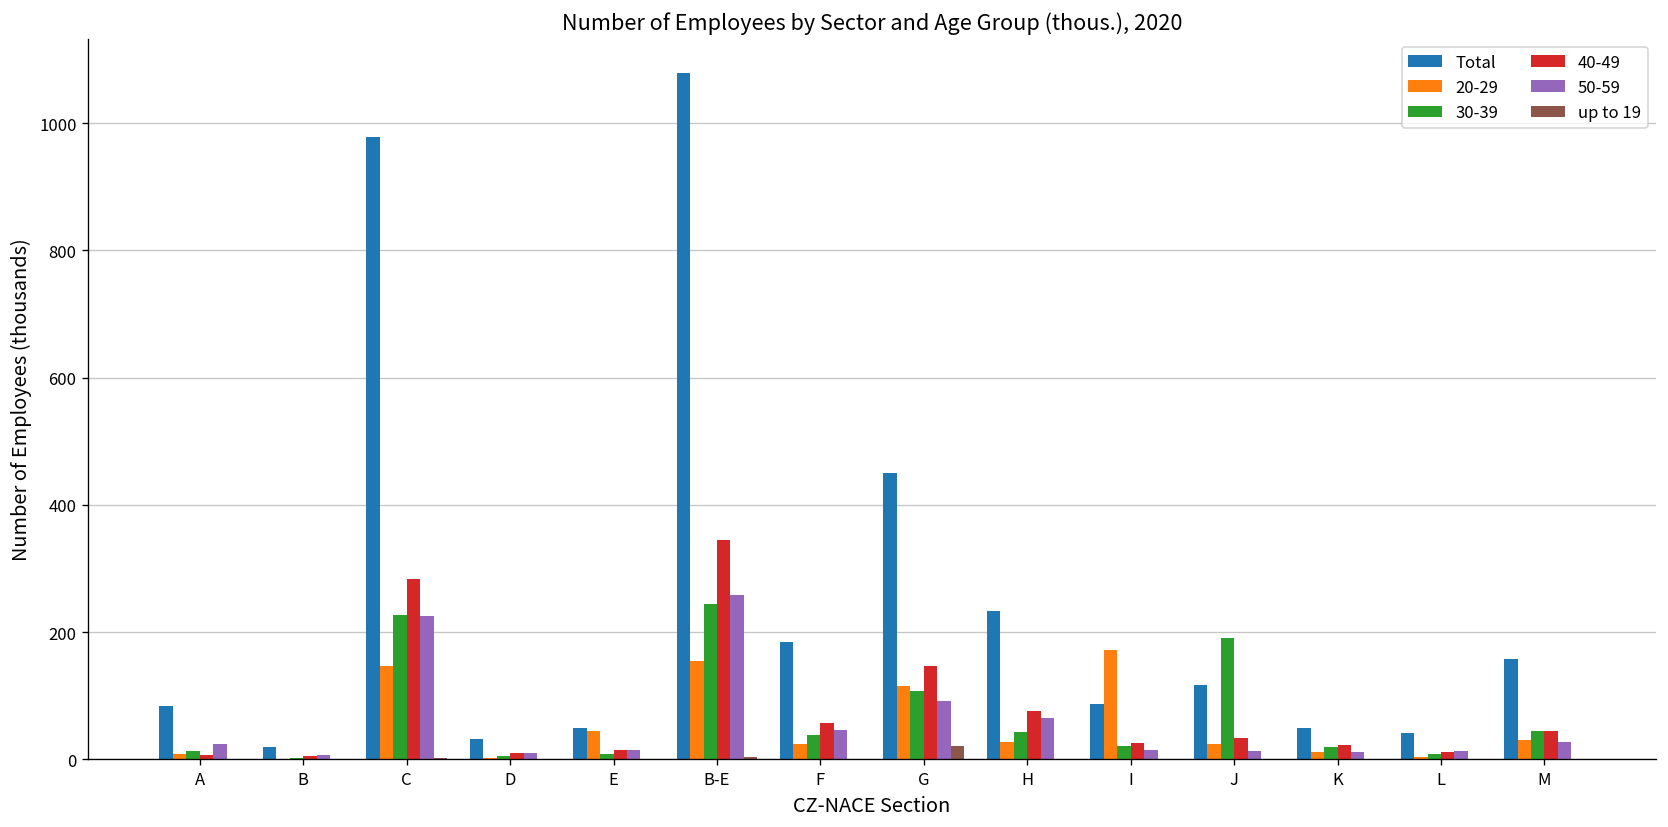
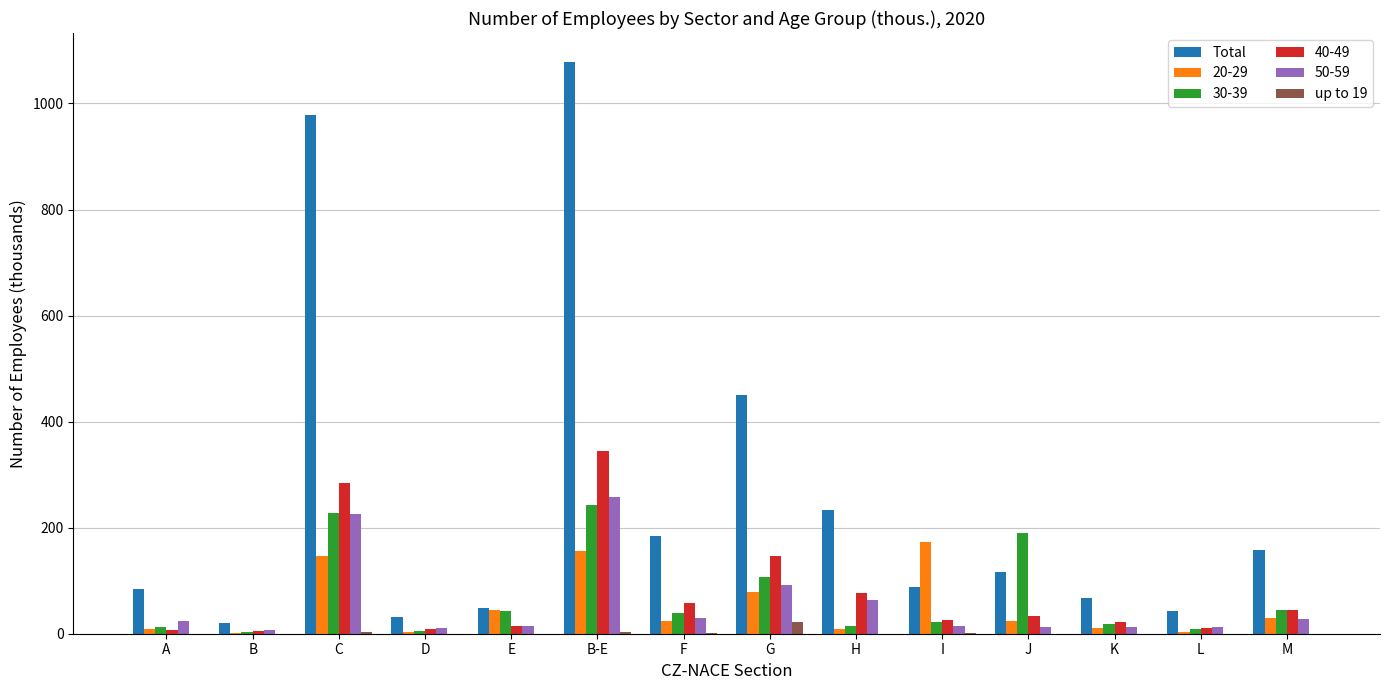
  {
    "Total": {
      "A": 80,
      "B": 20,
      "C": 980,
      "D": 30,
      "E": 50,
      "B-E": 1080,
      "F": 180,
      "G": 450,
      "H": 230,
      "I": 90,
      "J": 120,
-     "K": 50,
+     "K": 70,
      "L": 40,
      "M": 160
    },
    "20-29": {
      "A": 10,
      "C": 150,
      "E": 40,
      "B-E": 160,
      "F": 20,
-     "G": 120,
-     "H": 30,
+     "G": 80,
+     "H": 10,
      "I": 170,
      "J": 20,
      "K": 10,
      "M": 30
    },
    "30-39": {
      "A": 10,
      "C": 230,
      "D": 10,
-     "E": 10,
+     "E": 40,
      "B-E": 240,
      "F": 40,
      "G": 110,
-     "H": 40,
+     "H": 10,
      "I": 20,
      "J": 190,
      "K": 20,
      "L": 10,
      "M": 40
    },
    "40-49": {
      "A": 10,
      "B": 10,
      "C": 280,
      "D": 10,
      "E": 20,
      "B-E": 340,
      "F": 60,
      "G": 150,
      "H": 80,
      "I": 30,
      "J": 30,
      "K": 20,
      "L": 10,
      "M": 40
    },
    "50-59": {
      "A": 20,
      "B": 10,
      "C": 230,
      "D": 10,
      "E": 20,
      "B-E": 260,
-     "F": 50,
+     "F": 30,
      "G": 90,
      "H": 60,
      "I": 20,
      "J": 10,
      "K": 10,
      "L": 10,
      "M": 30
    },
    "up to 19": {
      "B": 0,
      "D": 0,
      "G": 20,
      "K": 0,
      "L": 0
    }
  }
